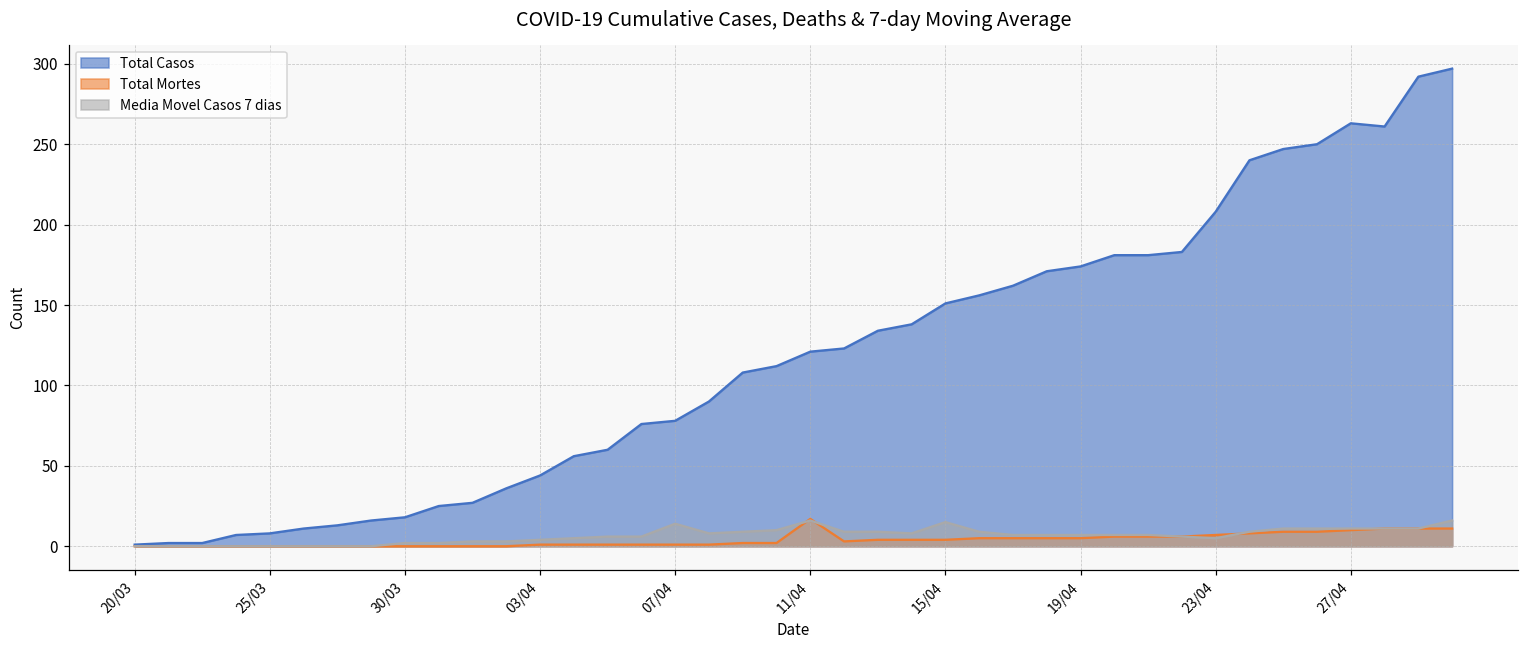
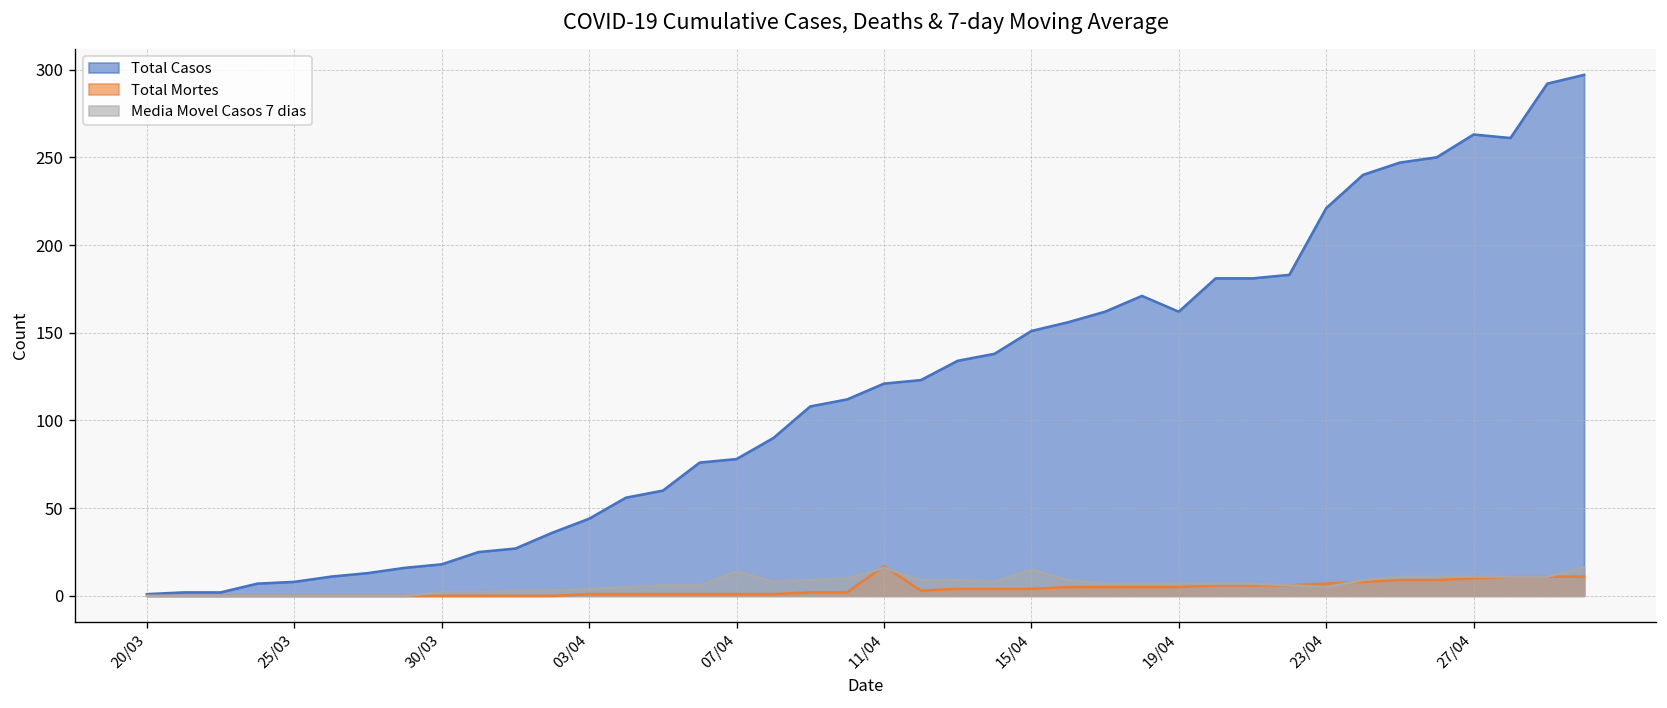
  {
    "Total Casos": {
      "25/03": 8,
      "30/03": 18,
      "03/04": 44,
      "07/04": 78,
      "11/04": 121,
      "15/04": 151,
-     "19/04": 174,
-     "23/04": 208,
+     "19/04": 162,
+     "23/04": 221,
      "27/04": 263
    },
    "Total Mortes": {
      "30/03": 0,
      "03/04": 1,
      "07/04": 1,
      "15/04": 4,
      "19/04": 5,
      "23/04": 7
    },
    "Media Movel Casos 7 dias": {
      "30/03": 2,
      "03/04": 4,
      "07/04": 14,
      "15/04": 15,
      "19/04": 7,
      "23/04": 5
    }
  }
